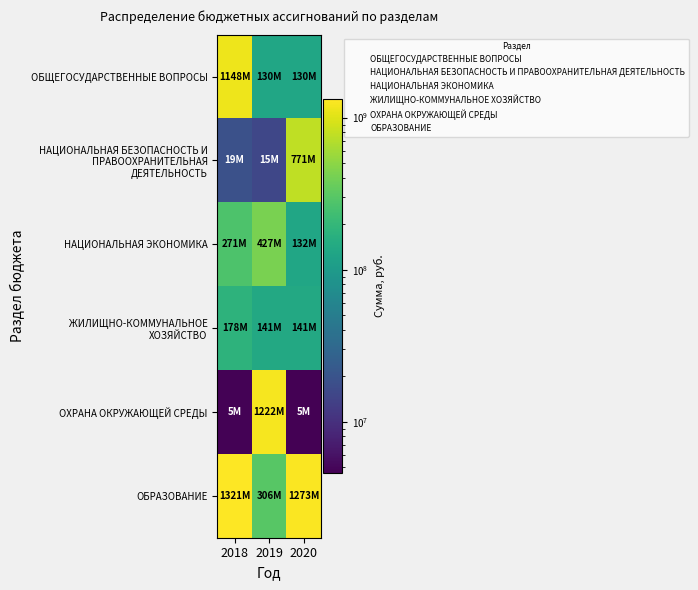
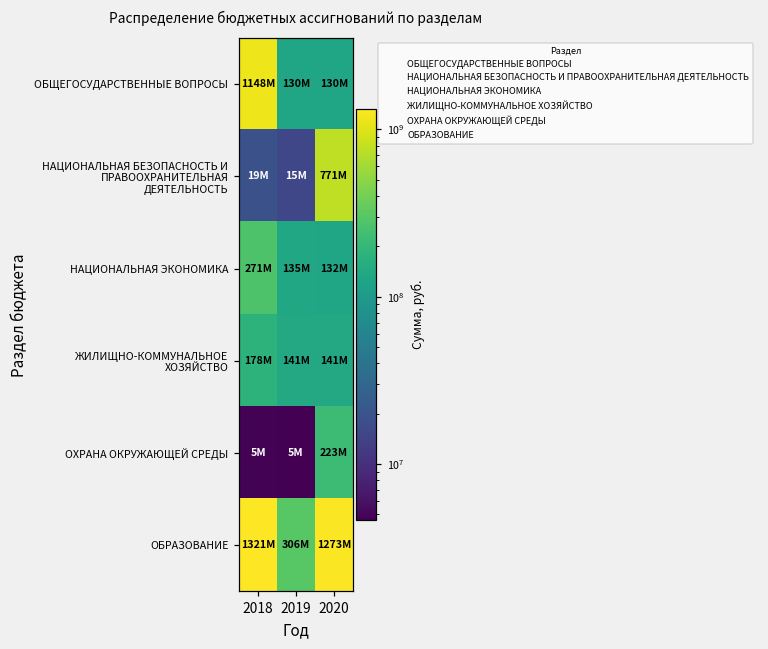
  {
    "ОБЩЕГОСУДАРСТВЕННЫЕ ВОПРОСЫ": {
      "2018": "1148M",
      "2019": "130M",
      "2020": "130M"
    },
    "НАЦИОНАЛЬНАЯ БЕЗОПАСНОСТЬ И ПРАВООХРАНИТЕЛЬНАЯ ДЕЯТЕЛЬНОСТЬ": {
      "2018": "19M",
      "2019": "15M",
      "2020": "771M"
    },
    "НАЦИОНАЛЬНАЯ ЭКОНОМИКА": {
      "2018": "271M",
-     "2019": "427M",
+     "2019": "135M",
      "2020": "132M"
    },
    "ЖИЛИЩНО-КОММУНАЛЬНОЕ ХОЗЯЙСТВО": {
      "2018": "178M",
      "2019": "141M",
      "2020": "141M"
    },
    "ОХРАНА ОКРУЖАЮЩЕЙ СРЕДЫ": {
      "2018": "5M",
-     "2019": "1222M",
-     "2020": "5M"
+     "2019": "5M",
+     "2020": "223M"
    },
    "ОБРАЗОВАНИЕ": {
      "2018": "1321M",
      "2019": "306M",
      "2020": "1273M"
    }
  }
